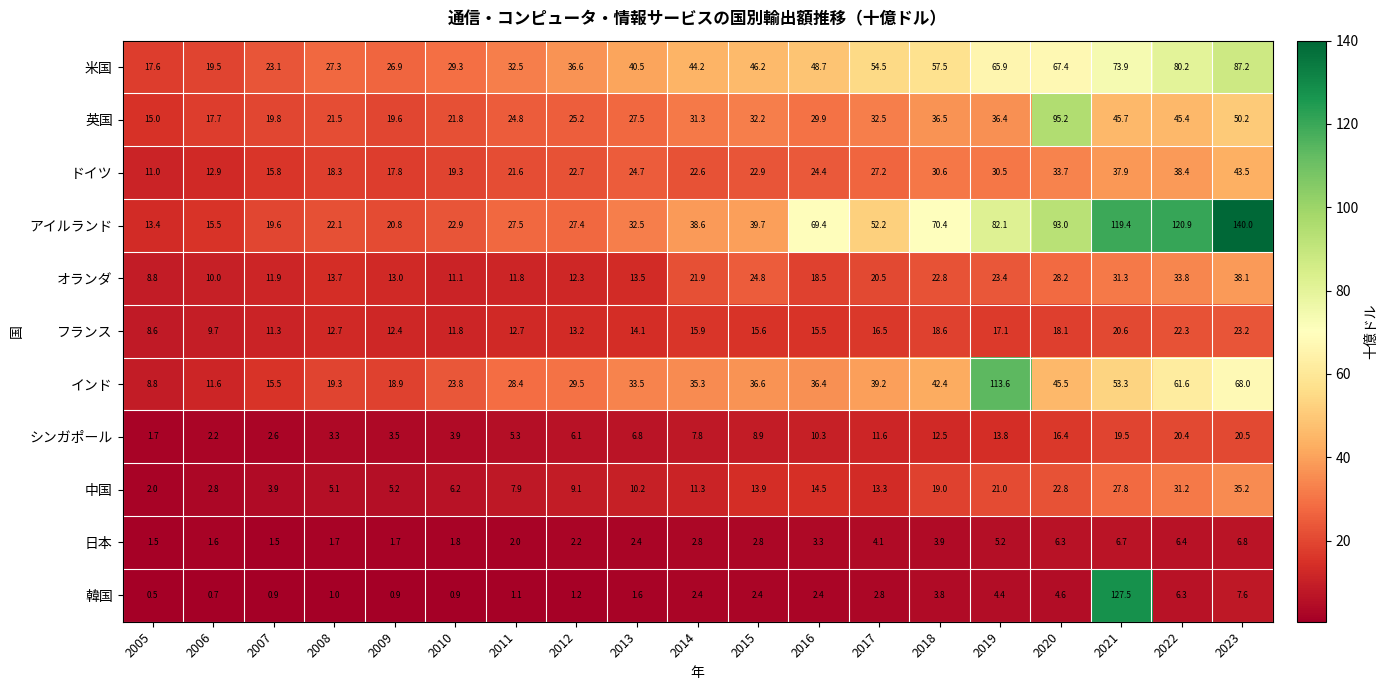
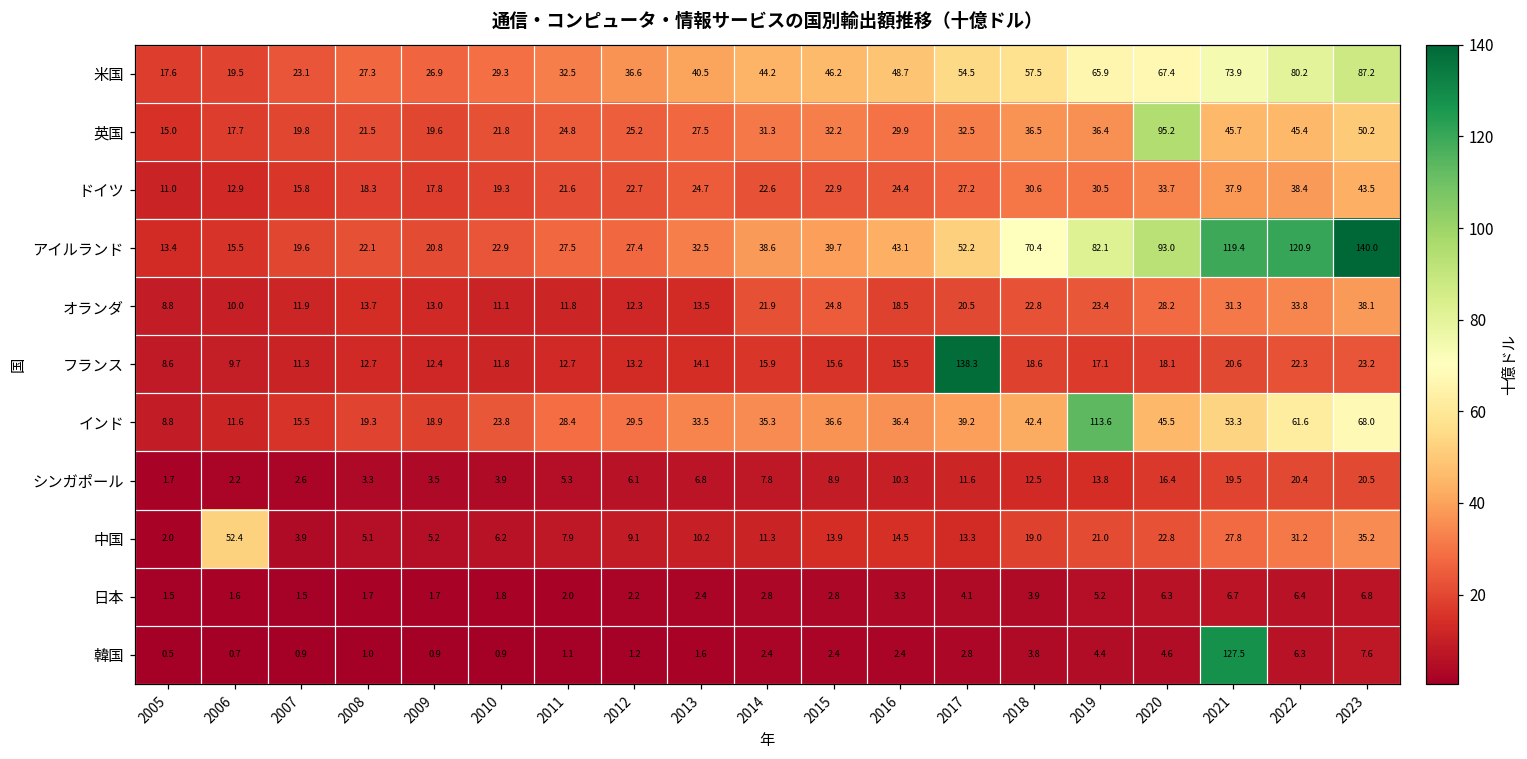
  {
    "アイルランド": {
      "2005": 13.4,
      "2006": 15.5,
      "2007": 19.6,
      "2008": 22.1,
      "2009": 20.8,
      "2010": 22.9,
      "2011": 27.5,
      "2012": 27.4,
      "2013": 32.5,
      "2014": 38.6,
      "2015": 39.7,
-     "2016": 69.4,
+     "2016": 43.1,
      "2017": 52.2,
      "2018": 70.4,
      "2019": 82.1,
      "2020": 93.0,
      "2021": 119.4,
      "2022": 120.9,
      "2023": 140.0
    },
    "フランス": {
      "2005": 8.6,
      "2006": 9.7,
      "2007": 11.3,
      "2008": 12.7,
      "2009": 12.4,
      "2010": 11.8,
      "2011": 12.7,
      "2012": 13.2,
      "2013": 14.1,
      "2014": 15.9,
      "2015": 15.6,
      "2016": 15.5,
-     "2017": 16.5,
+     "2017": 138.3,
      "2018": 18.6,
      "2019": 17.1,
      "2020": 18.1,
      "2021": 20.6,
      "2022": 22.3,
      "2023": 23.2
    },
    "中国": {
      "2005": 2.0,
-     "2006": 2.8,
+     "2006": 52.4,
      "2007": 3.9,
      "2008": 5.1,
      "2009": 5.2,
      "2010": 6.2,
      "2011": 7.9,
      "2012": 9.1,
      "2013": 10.2,
      "2014": 11.3,
      "2015": 13.9,
      "2016": 14.5,
      "2017": 13.3,
      "2018": 19.0,
      "2019": 21.0,
      "2020": 22.8,
      "2021": 27.8,
      "2022": 31.2,
      "2023": 35.2
    }
  }
